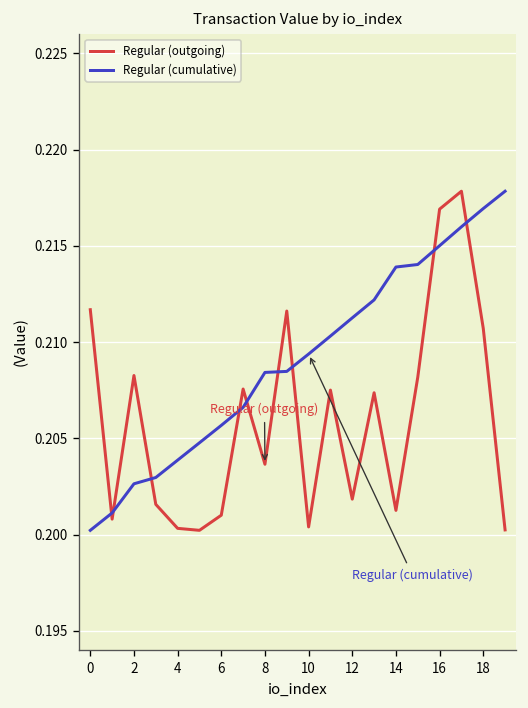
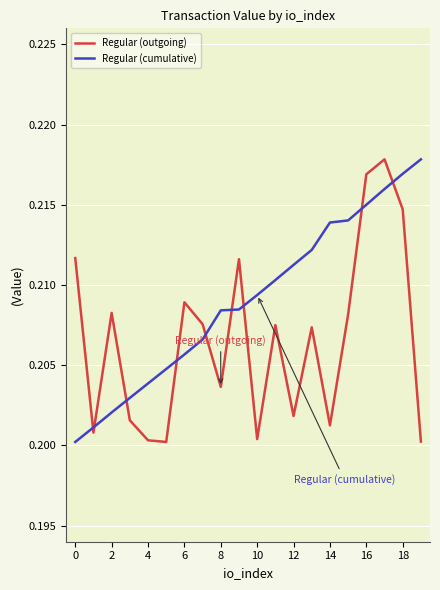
  {
    "Regular (outgoing)": {
      "0": 0.2117,
      "2": 0.2083,
      "4": 0.2003,
-     "6": 0.2010,
+     "6": 0.2089,
      "8": 0.2037,
      "10": 0.2004,
      "12": 0.2018,
      "14": 0.2013,
      "16": 0.2169,
-     "18": 0.2107
+     "18": 0.2147
    },
    "Regular (cumulative)": {
      "0": 0.2002,
-     "2": 0.2026,
+     "2": 0.2021,
      "4": 0.2039,
      "6": 0.2057,
      "8": 0.2084,
      "10": 0.2094,
      "12": 0.2113,
      "14": 0.2139,
      "16": 0.2150,
      "18": 0.2169
    }
  }
